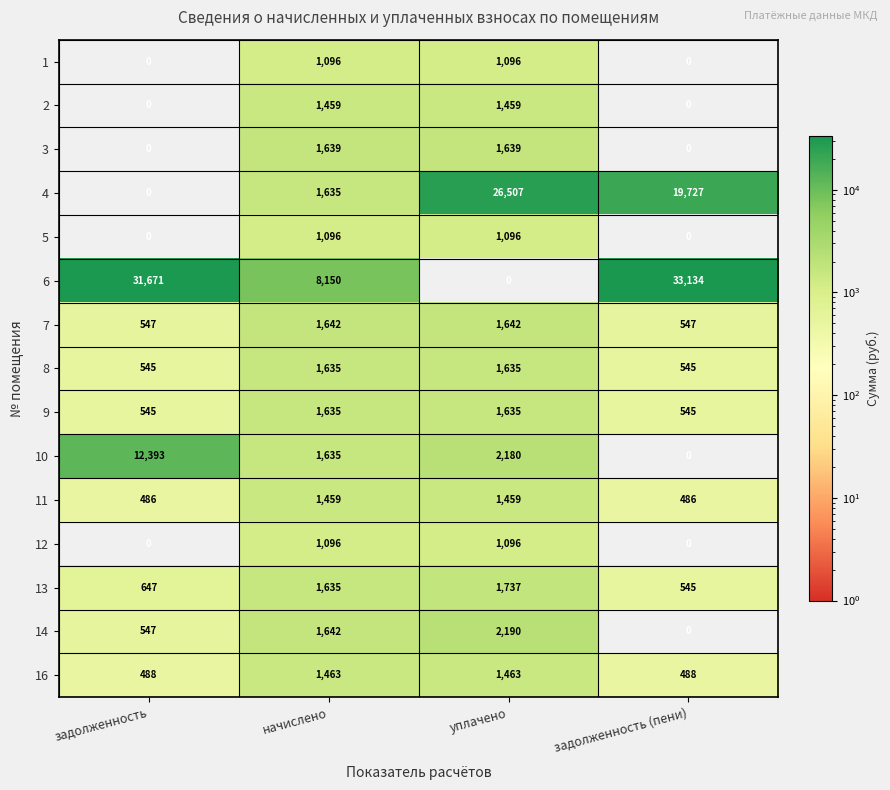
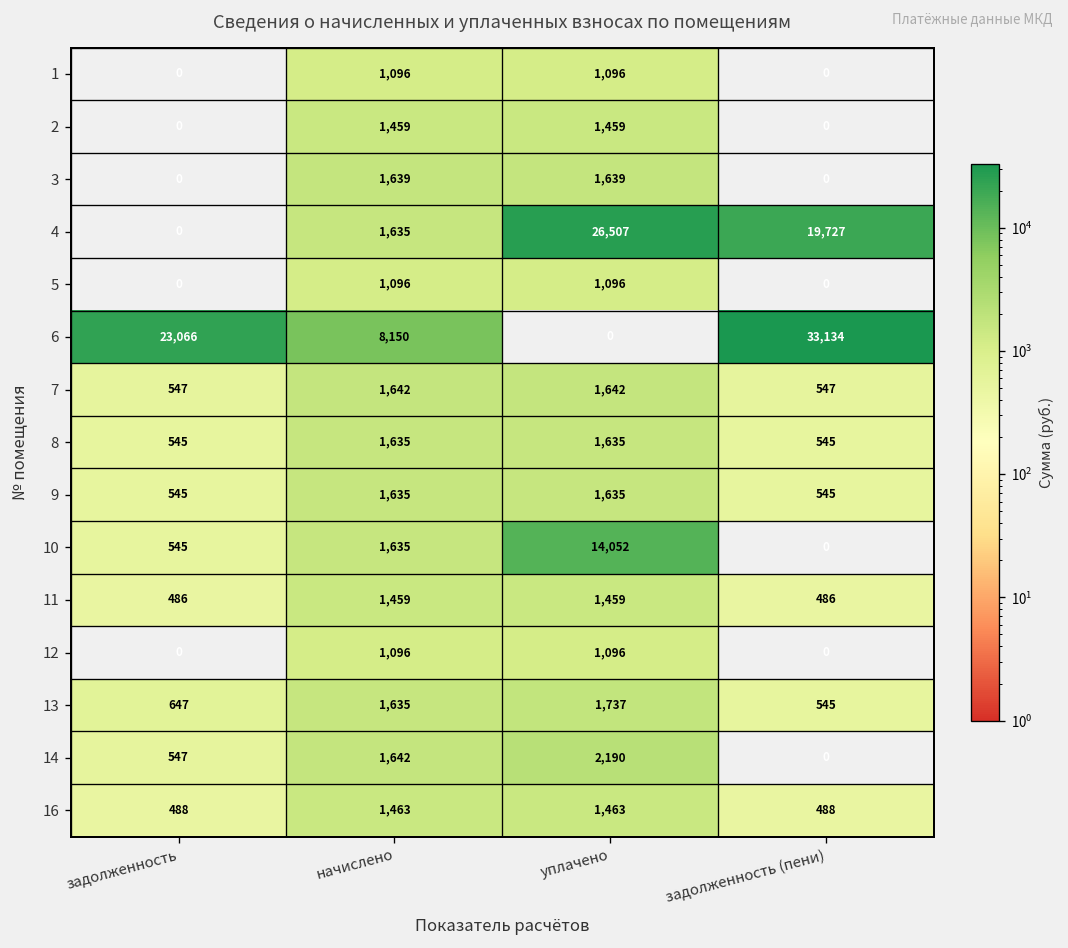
  {
    "1": {
      "начислено": "1,096",
      "уплачено": "1,096"
    },
    "2": {
      "начислено": "1,459",
      "уплачено": "1,459"
    },
    "3": {
      "начислено": "1,639",
      "уплачено": "1,639"
    },
    "4": {
      "начислено": "1,635",
      "уплачено": "26,507",
      "задолженность (пени)": "19,727"
    },
    "5": {
      "начислено": "1,096",
      "уплачено": "1,096"
    },
    "6": {
-     "задолженность": "31,671",
+     "задолженность": "23,066",
      "начислено": "8,150",
      "задолженность (пени)": "33,134"
    },
    "7": {
      "задолженность": "547",
      "начислено": "1,642",
      "уплачено": "1,642",
      "задолженность (пени)": "547"
    },
    "8": {
      "задолженность": "545",
      "начислено": "1,635",
      "уплачено": "1,635",
      "задолженность (пени)": "545"
    },
    "9": {
      "задолженность": "545",
      "начислено": "1,635",
      "уплачено": "1,635",
      "задолженность (пени)": "545"
    },
    "10": {
-     "задолженность": "12,393",
+     "задолженность": "545",
      "начислено": "1,635",
-     "уплачено": "2,180"
+     "уплачено": "14,052"
    },
    "11": {
      "задолженность": "486",
      "начислено": "1,459",
      "уплачено": "1,459",
      "задолженность (пени)": "486"
    },
    "12": {
      "начислено": "1,096",
      "уплачено": "1,096"
    },
    "13": {
      "задолженность": "647",
      "начислено": "1,635",
      "уплачено": "1,737",
      "задолженность (пени)": "545"
    },
    "14": {
      "задолженность": "547",
      "начислено": "1,642",
      "уплачено": "2,190"
    },
    "16": {
      "задолженность": "488",
      "начислено": "1,463",
      "уплачено": "1,463",
      "задолженность (пени)": "488"
    }
  }
